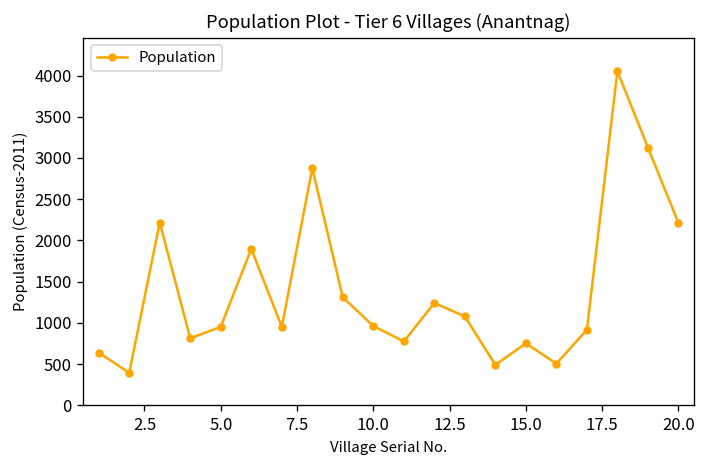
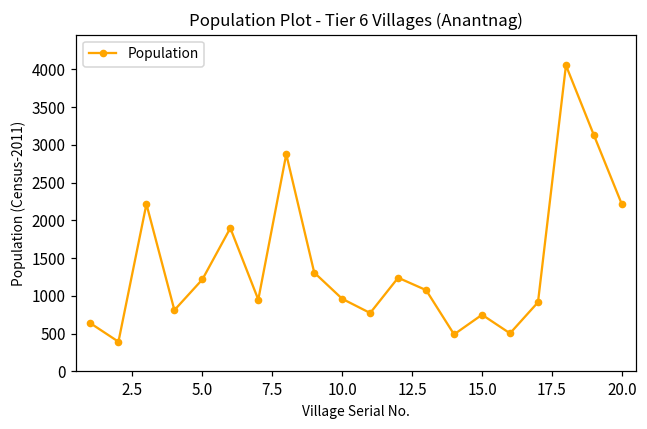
  {
-   "5.0": 1000,
+   "5.0": 1200,
    "10.0": 1000,
    "15.0": 800,
    "20.0": 2200
  }
